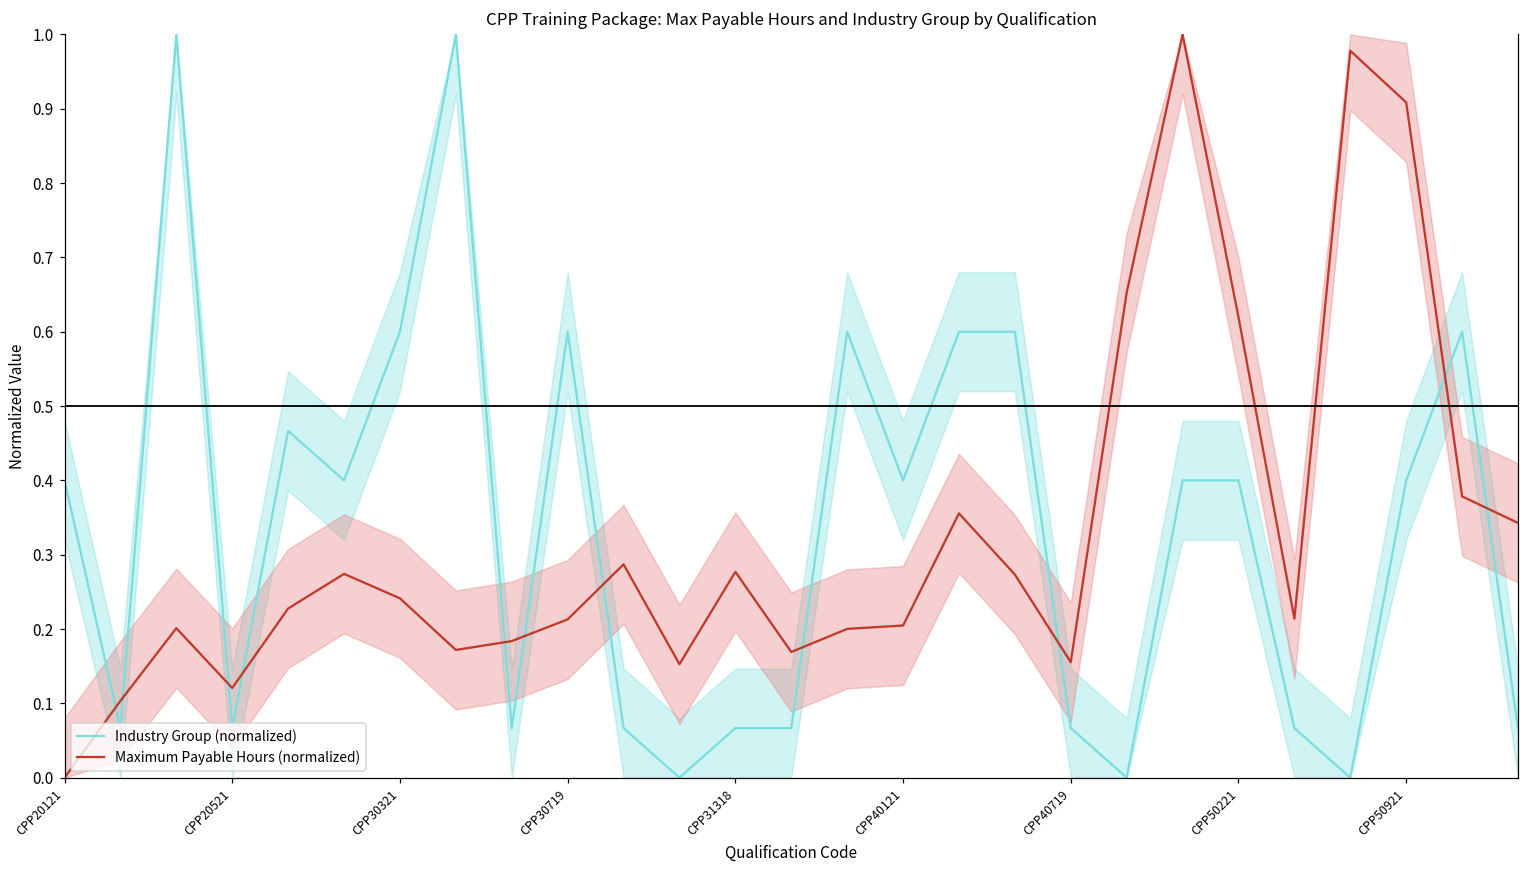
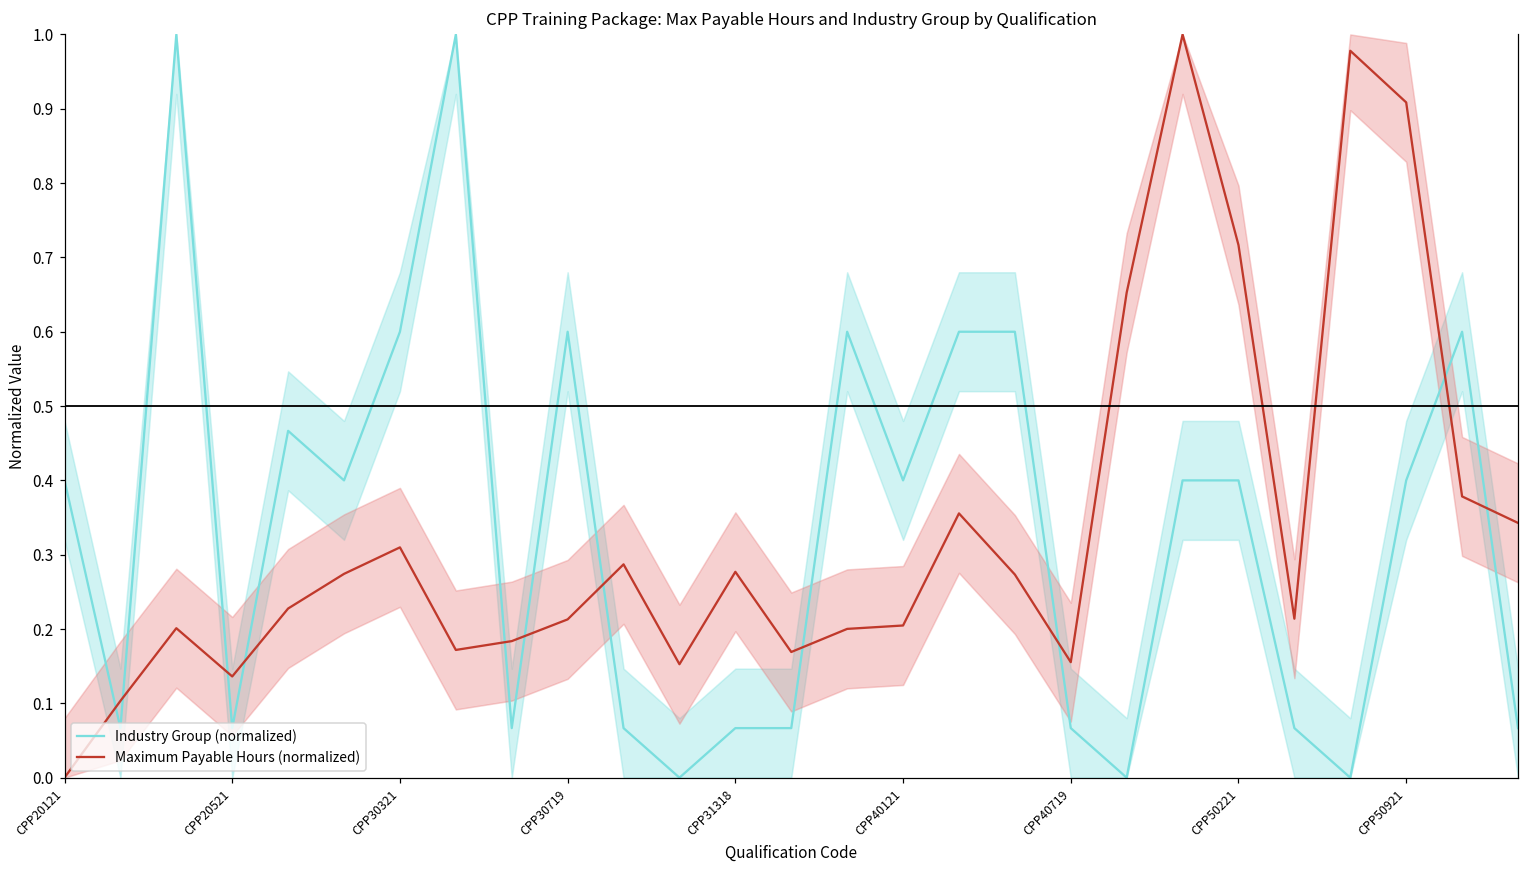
  {
    "Maximum Payable Hours (normalized)": {
      "CPP20121": 0.00,
-     "CPP20521": 0.12,
-     "CPP30321": 0.24,
+     "CPP20521": 0.14,
+     "CPP30321": 0.31,
      "CPP30719": 0.21,
      "CPP31318": 0.28,
      "CPP40121": 0.20,
      "CPP40719": 0.16,
-     "CPP50221": 0.62,
+     "CPP50221": 0.72,
      "CPP50921": 0.91
    }
  }
